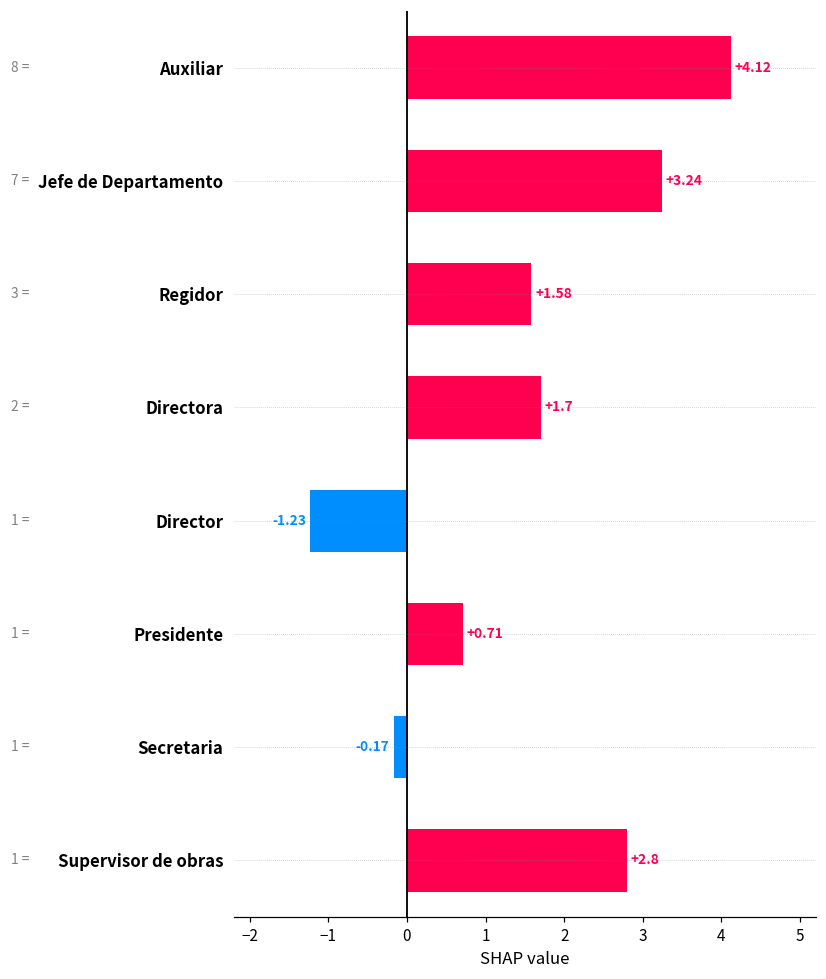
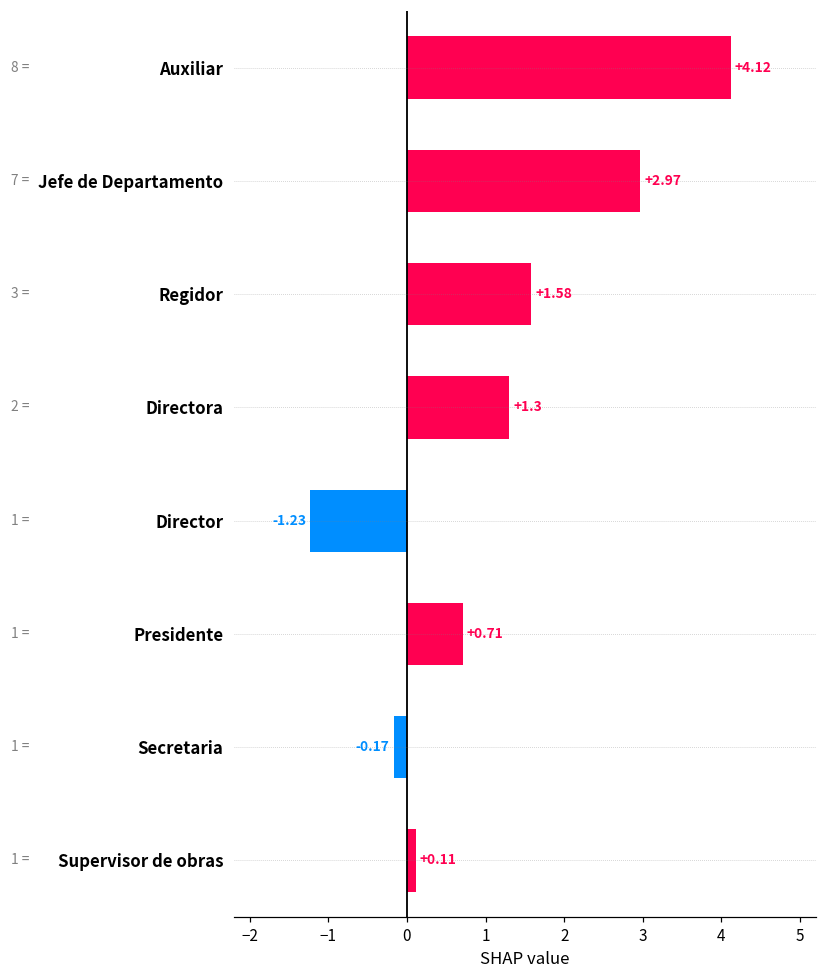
  {
    "Auxiliar": "+4.12",
-   "Jefe de Departamento": "+3.24",
+   "Jefe de Departamento": "+2.97",
    "Regidor": "+1.58",
-   "Directora": "+1.7",
+   "Directora": "+1.3",
    "Director": "-1.23",
    "Presidente": "+0.71",
    "Secretaria": "-0.17",
-   "Supervisor de obras": "+2.8"
+   "Supervisor de obras": "+0.11"
  }
